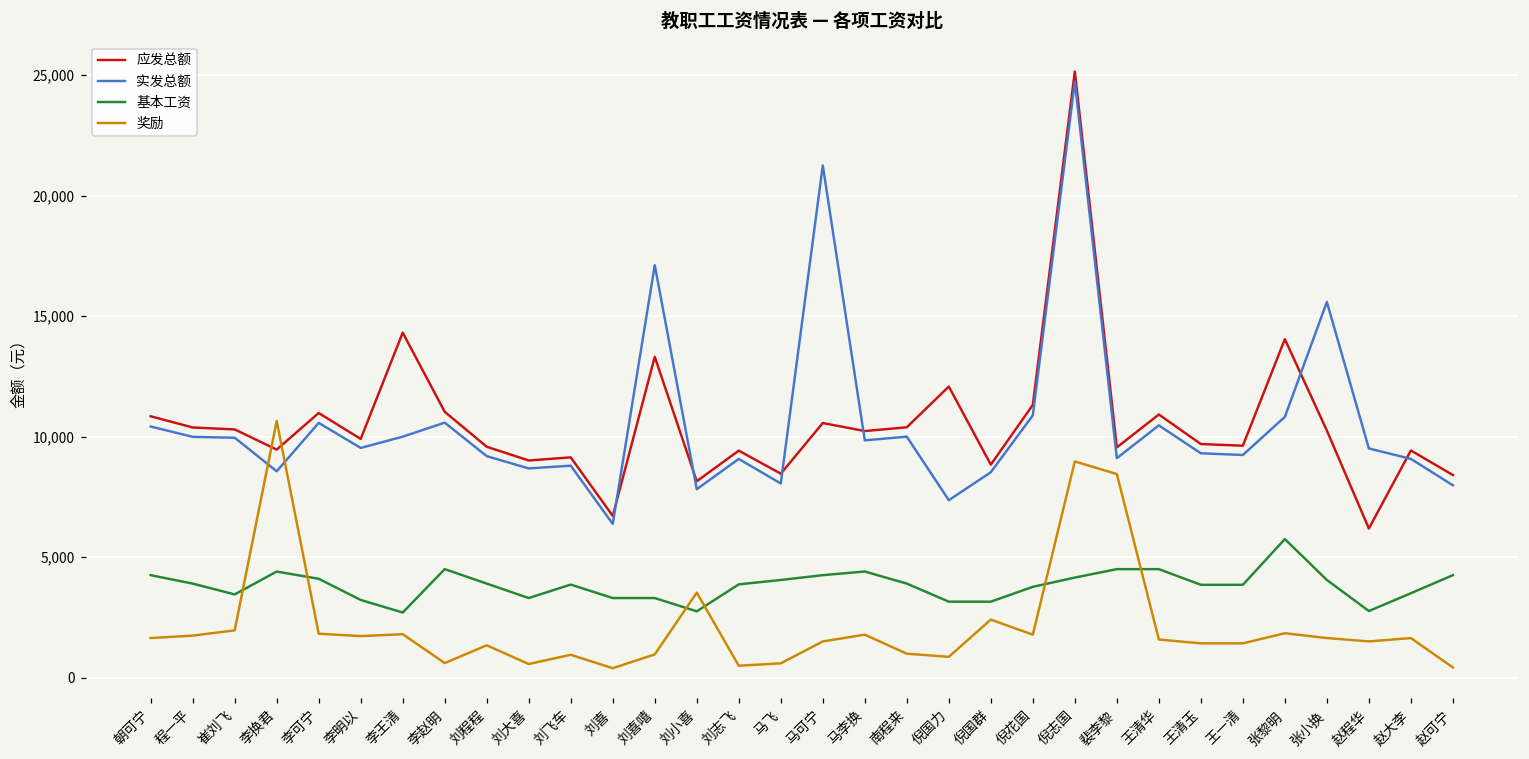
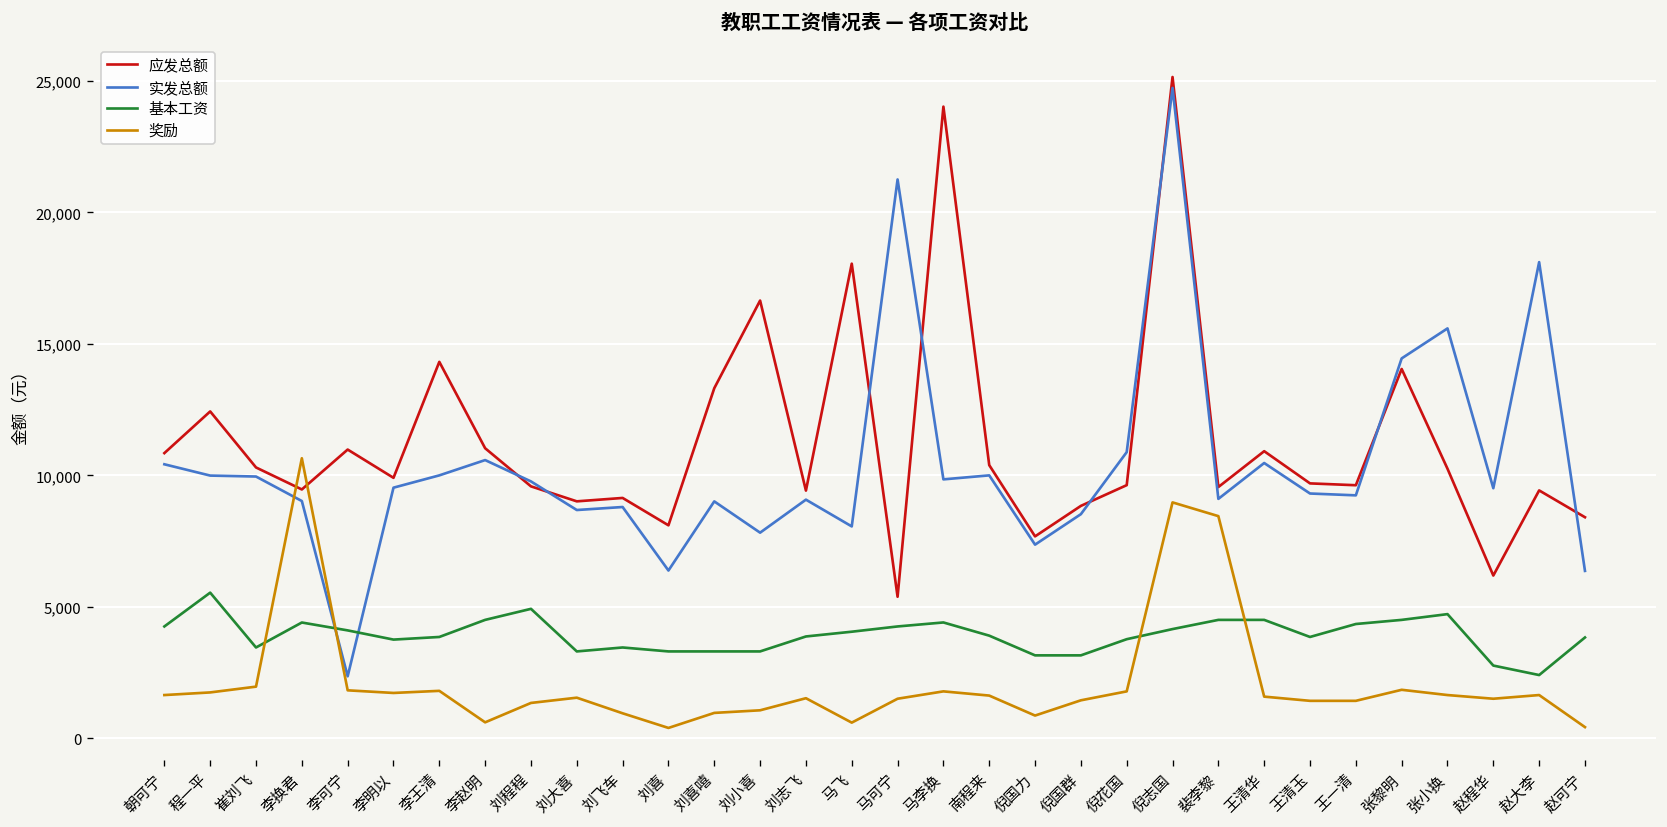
  {
    "应发总额": {
      "朝可宁": "10,800",
-     "程一平": "10,400",
+     "程一平": "12,400",
      "崔刘飞": "10,300",
      "李换君": "9,500",
      "李可宁": "11,000",
      "李明以": "9,900",
      "李王清": "14,300",
      "李赵明": "11,000",
      "刘程程": "9,600",
      "刘大喜": "9,000",
      "刘飞车": "9,100",
-     "刘喜": "6,700",
+     "刘喜": "8,100",
      "刘喜嘻": "13,300",
-     "刘小喜": "8,100",
+     "刘小喜": "16,600",
      "刘志飞": "9,400",
-     "马飞": "8,500",
-     "马可宁": "10,600",
-     "马李换": "10,200",
+     "马飞": "18,100",
+     "马可宁": "5,400",
+     "马李换": "24,000",
      "南程来": "10,400",
-     "倪国力": "12,100",
+     "倪国力": "7,700",
      "倪国群": "8,800",
-     "倪花国": "11,300",
+     "倪花国": "9,600",
      "倪志国": "25,200",
      "裴李黎": "9,600",
      "王清华": "10,900",
      "王清玉": "9,700",
      "王一清": "9,600",
      "张黎明": "14,000",
      "张小换": "10,300",
      "赵程华": "6,200",
      "赵大李": "9,400",
      "赵可宁": "8,400"
    },
    "实发总额": {
      "朝可宁": "10,400",
      "程一平": "10,000",
      "崔刘飞": "10,000",
-     "李换君": "8,600",
-     "李可宁": "10,600",
+     "李换君": "9,000",
+     "李可宁": "2,400",
      "李明以": "9,500",
      "李王清": "10,000",
      "李赵明": "10,600",
-     "刘程程": "9,200",
+     "刘程程": "9,800",
      "刘大喜": "8,700",
      "刘飞车": "8,800",
      "刘喜": "6,400",
-     "刘喜嘻": "17,100",
+     "刘喜嘻": "9,000",
      "刘小喜": "7,800",
      "刘志飞": "9,100",
      "马飞": "8,100",
      "马可宁": "21,300",
      "马李换": "9,800",
      "南程来": "10,000",
      "倪国力": "7,400",
      "倪国群": "8,500",
      "倪花国": "10,900",
      "倪志国": "24,700",
      "裴李黎": "9,100",
      "王清华": "10,500",
      "王清玉": "9,300",
      "王一清": "9,200",
-     "张黎明": "10,800",
+     "张黎明": "14,400",
      "张小换": "15,600",
      "赵程华": "9,500",
-     "赵大李": "9,100",
-     "赵可宁": "8,000"
+     "赵大李": "18,100",
+     "赵可宁": "6,400"
    },
    "基本工资": {
      "朝可宁": "4,300",
-     "程一平": "3,900",
+     "程一平": "5,500",
      "崔刘飞": "3,500",
      "李换君": "4,400",
      "李可宁": "4,100",
-     "李明以": "3,200",
-     "李王清": "2,700",
+     "李明以": "3,800",
+     "李王清": "3,900",
      "李赵明": "4,500",
-     "刘程程": "3,900",
+     "刘程程": "4,900",
      "刘大喜": "3,300",
-     "刘飞车": "3,900",
+     "刘飞车": "3,500",
      "刘喜": "3,300",
      "刘喜嘻": "3,300",
-     "刘小喜": "2,700",
+     "刘小喜": "3,300",
      "刘志飞": "3,900",
      "马飞": "4,100",
      "马可宁": "4,300",
      "马李换": "4,400",
      "南程来": "3,900",
      "倪国力": "3,200",
      "倪国群": "3,200",
      "倪花国": "3,800",
      "倪志国": "4,200",
      "裴李黎": "4,500",
      "王清华": "4,500",
      "王清玉": "3,900",
-     "王一清": "3,900",
-     "张黎明": "5,700",
-     "张小换": "4,100",
+     "王一清": "4,300",
+     "张黎明": "4,500",
+     "张小换": "4,700",
      "赵程华": "2,800",
-     "赵大李": "3,500",
-     "赵可宁": "4,300"
+     "赵大李": "2,400",
+     "赵可宁": "3,800"
    },
    "奖励": {
      "朝可宁": "1,600",
      "程一平": "1,700",
      "崔刘飞": "2,000",
      "李换君": "10,600",
      "李可宁": "1,800",
      "李明以": "1,700",
      "李王清": "1,800",
      "李赵明": "600",
      "刘程程": "1,300",
-     "刘大喜": "600",
+     "刘大喜": "1,500",
      "刘飞车": "900",
      "刘喜": "400",
      "刘喜嘻": "1,000",
-     "刘小喜": "3,500",
-     "刘志飞": "500",
+     "刘小喜": "1,100",
+     "刘志飞": "1,500",
      "马飞": "600",
      "马可宁": "1,500",
      "马李换": "1,800",
-     "南程来": "1,000",
+     "南程来": "1,600",
      "倪国力": "900",
-     "倪国群": "2,400",
+     "倪国群": "1,400",
      "倪花国": "1,800",
      "倪志国": "9,000",
      "裴李黎": "8,400",
      "王清华": "1,600",
      "王清玉": "1,400",
      "王一清": "1,400",
      "张黎明": "1,800",
      "张小换": "1,600",
      "赵程华": "1,500",
      "赵大李": "1,600",
      "赵可宁": "400"
    }
  }
